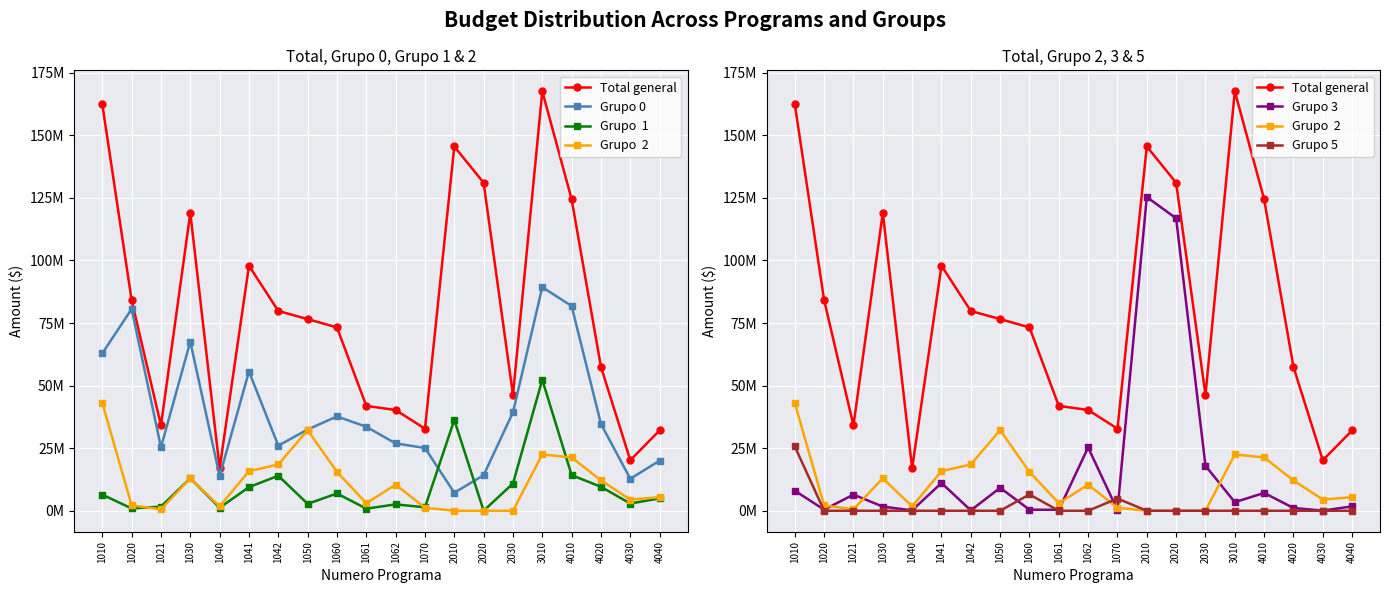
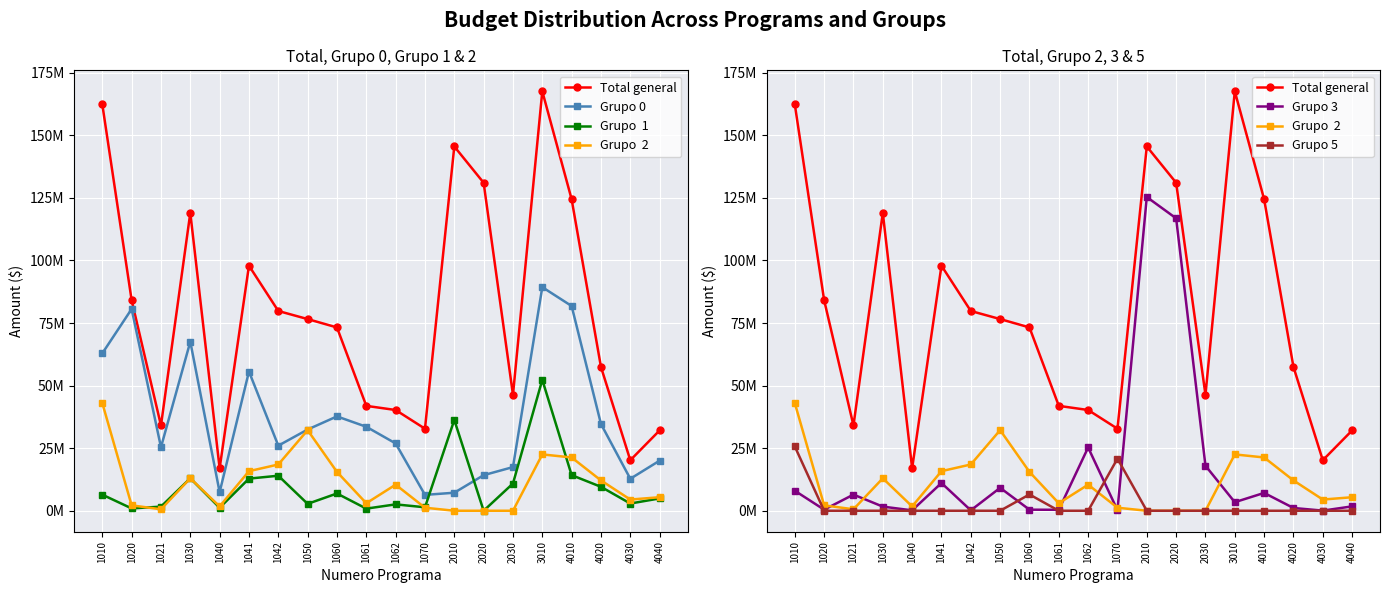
  {
    "Total, Grupo 0, Grupo 1 & 2": {
      "Total general": {
        "1010": 162000000,
        "1020": 84000000,
        "1021": 34000000,
        "1030": 119000000,
        "1040": 17000000,
        "1041": 98000000,
        "1042": 80000000,
        "1050": 77000000,
        "1060": 73000000,
        "1061": 42000000,
        "1062": 40000000,
        "1070": 33000000,
        "2010": 146000000,
        "2020": 131000000,
        "2030": 46000000,
        "3010": 168000000,
        "4010": 124000000,
        "4020": 57000000,
        "4030": 20000000,
        "4040": 32000000
      },
      "Grupo 0": {
        "1010": 63000000,
        "1020": 81000000,
        "1021": 25000000,
        "1030": 68000000,
-       "1040": 14000000,
+       "1040": 7000000,
        "1041": 56000000,
        "1042": 26000000,
        "1060": 38000000,
        "1061": 34000000,
        "1062": 27000000,
-       "1070": 25000000,
+       "1070": 6000000,
        "2010": 7000000,
        "2020": 14000000,
-       "2030": 39000000,
+       "2030": 17000000,
        "3010": 89000000,
        "4010": 82000000,
        "4020": 35000000,
        "4030": 13000000,
        "4040": 20000000
      },
      "Grupo 1": {
        "1010": 6000000,
        "1020": 1000000,
        "1021": 2000000,
-       "1041": 9000000,
+       "1041": 13000000,
        "1042": 14000000,
        "1050": 3000000,
        "1060": 7000000,
        "1061": 1000000,
        "1062": 3000000,
        "2010": 36000000,
        "2030": 11000000,
        "3010": 52000000,
        "4010": 14000000,
        "4020": 10000000,
        "4030": 3000000
      },
      "Grupo 2": {
        "1010": 43000000,
        "1020": 2000000,
        "1021": 1000000,
        "1041": 16000000,
        "1042": 18000000,
        "1060": 16000000,
        "1061": 3000000,
        "1062": 10000000,
        "2010": 0,
        "2030": 0,
        "3010": 23000000,
        "4010": 21000000,
        "4020": 12000000,
        "4030": 4000000
      }
    },
    "Total, Grupo 2, 3 & 5": {
      "Total general": {
        "1010": 162000000,
        "1020": 84000000,
        "1021": 34000000,
        "1030": 119000000,
        "1040": 17000000,
        "1041": 98000000,
        "1042": 80000000,
        "1050": 77000000,
        "1060": 73000000,
        "1061": 42000000,
        "1062": 40000000,
        "1070": 33000000,
        "2010": 146000000,
        "2020": 131000000,
        "2030": 46000000,
        "3010": 168000000,
        "4010": 124000000,
        "4020": 57000000,
        "4030": 20000000,
        "4040": 32000000
      },
      "Grupo 3": {
        "1010": 8000000,
        "1021": 6000000,
        "1030": 2000000,
        "1041": 11000000,
        "1050": 9000000,
        "1060": 0,
        "1062": 25000000,
        "2010": 125000000,
        "2020": 117000000,
        "2030": 18000000,
        "3010": 3000000,
        "4010": 7000000,
        "4020": 1000000,
        "4040": 2000000
      },
      "Grupo 2": {
        "1010": 43000000,
        "1020": 2000000,
        "1030": 13000000,
        "1040": 2000000,
        "1041": 16000000,
        "1042": 18000000,
        "1050": 32000000,
        "1060": 16000000,
        "1061": 3000000,
        "1062": 10000000,
        "3010": 23000000,
        "4010": 21000000,
        "4020": 12000000,
        "4030": 4000000,
        "4040": 5000000
      },
      "Grupo 5": {
        "1010": 26000000,
        "1030": 0,
        "1041": 0,
        "1050": 0,
        "1060": 7000000,
        "1062": 0,
-       "1070": 5000000,
+       "1070": 21000000,
        "3010": 0,
        "4010": 0,
        "4020": 0,
        "4040": 0
      }
    }
  }
